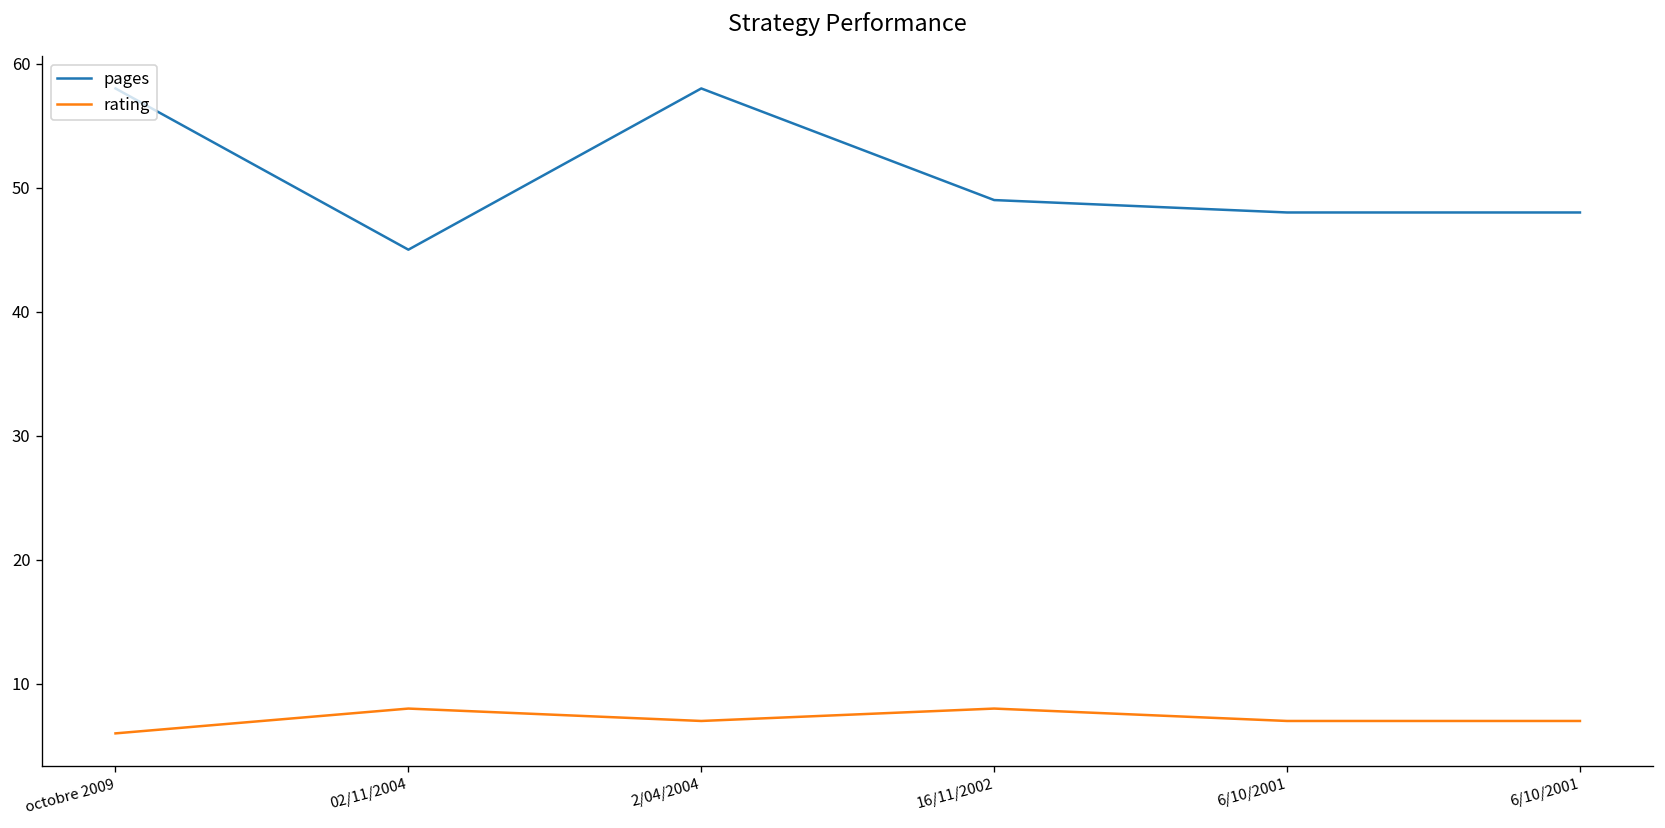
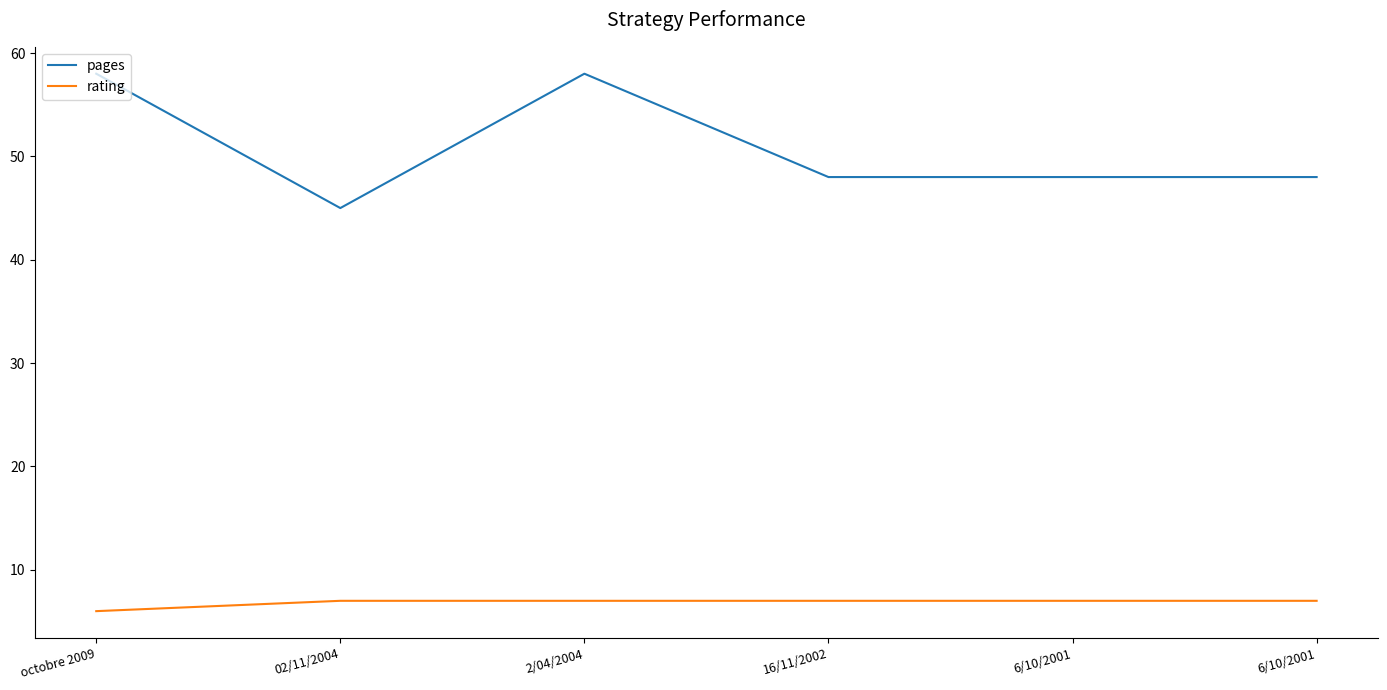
  {
    "pages": {
      "02/11/2004": 45,
      "2/04/2004": 58,
-     "16/11/2002": 49
+     "16/11/2002": 48
    },
    "rating": {
      "octobre 2009": 6,
-     "02/11/2004": 8,
+     "02/11/2004": 7,
      "2/04/2004": 7,
-     "16/11/2002": 8
+     "16/11/2002": 7
    }
  }
